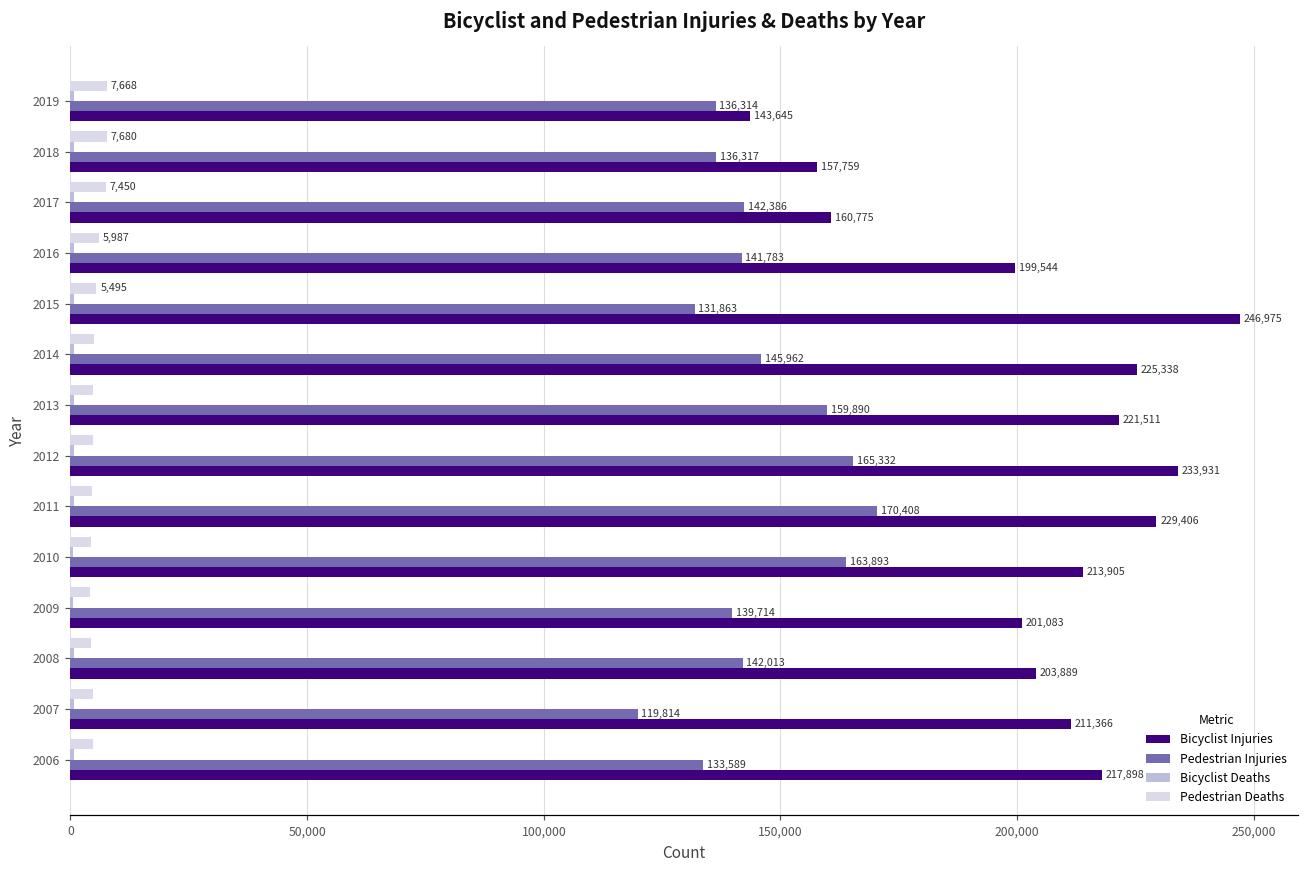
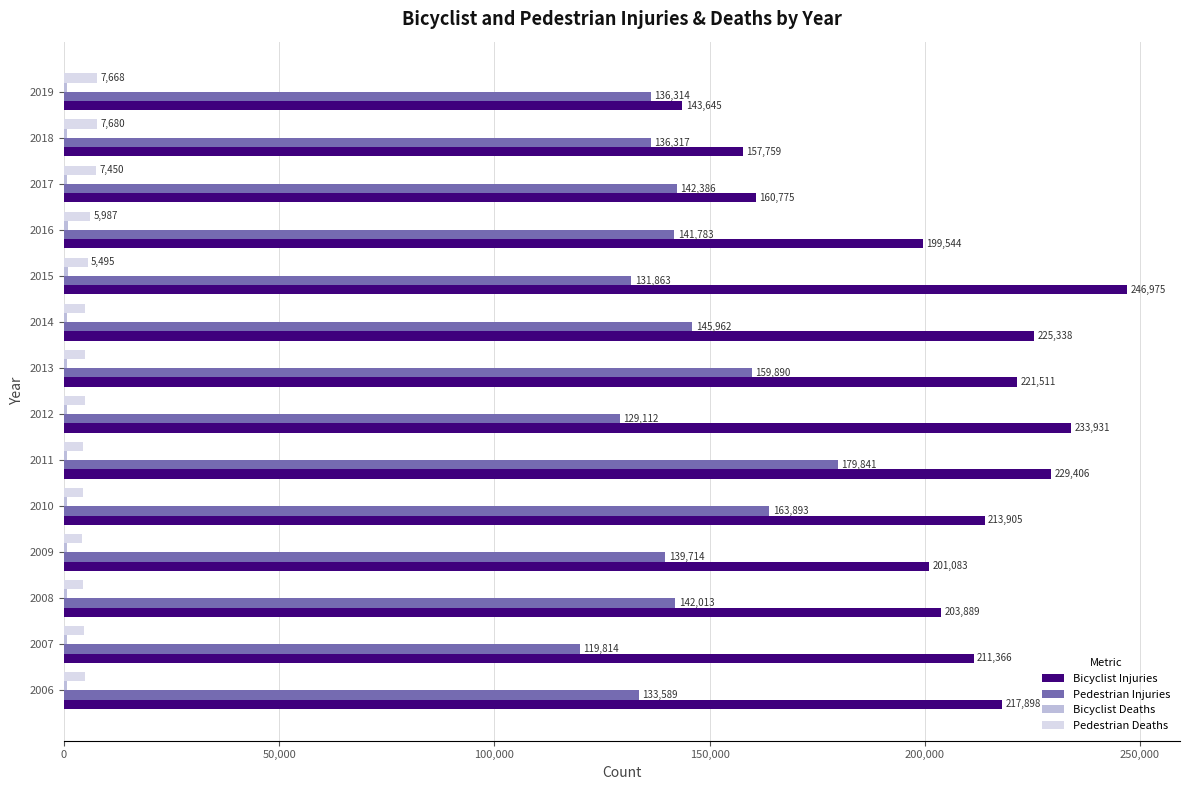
  {
    "Bicyclist Injuries": {
      "2019": "143,645",
      "2018": "157,759",
      "2017": "160,775",
      "2016": "199,544",
      "2015": "246,975",
      "2014": "225,338",
      "2013": "221,511",
      "2012": "233,931",
      "2011": "229,406",
      "2010": "213,905",
      "2009": "201,083",
      "2008": "203,889",
      "2007": "211,366",
      "2006": "217,898"
    },
    "Pedestrian Injuries": {
      "2019": "136,314",
      "2018": "136,317",
      "2017": "142,386",
      "2016": "141,783",
      "2015": "131,863",
      "2014": "145,962",
      "2013": "159,890",
-     "2012": "165,332",
-     "2011": "170,408",
+     "2012": "129,112",
+     "2011": "179,841",
      "2010": "163,893",
      "2009": "139,714",
      "2008": "142,013",
      "2007": "119,814",
      "2006": "133,589"
    }
  }
